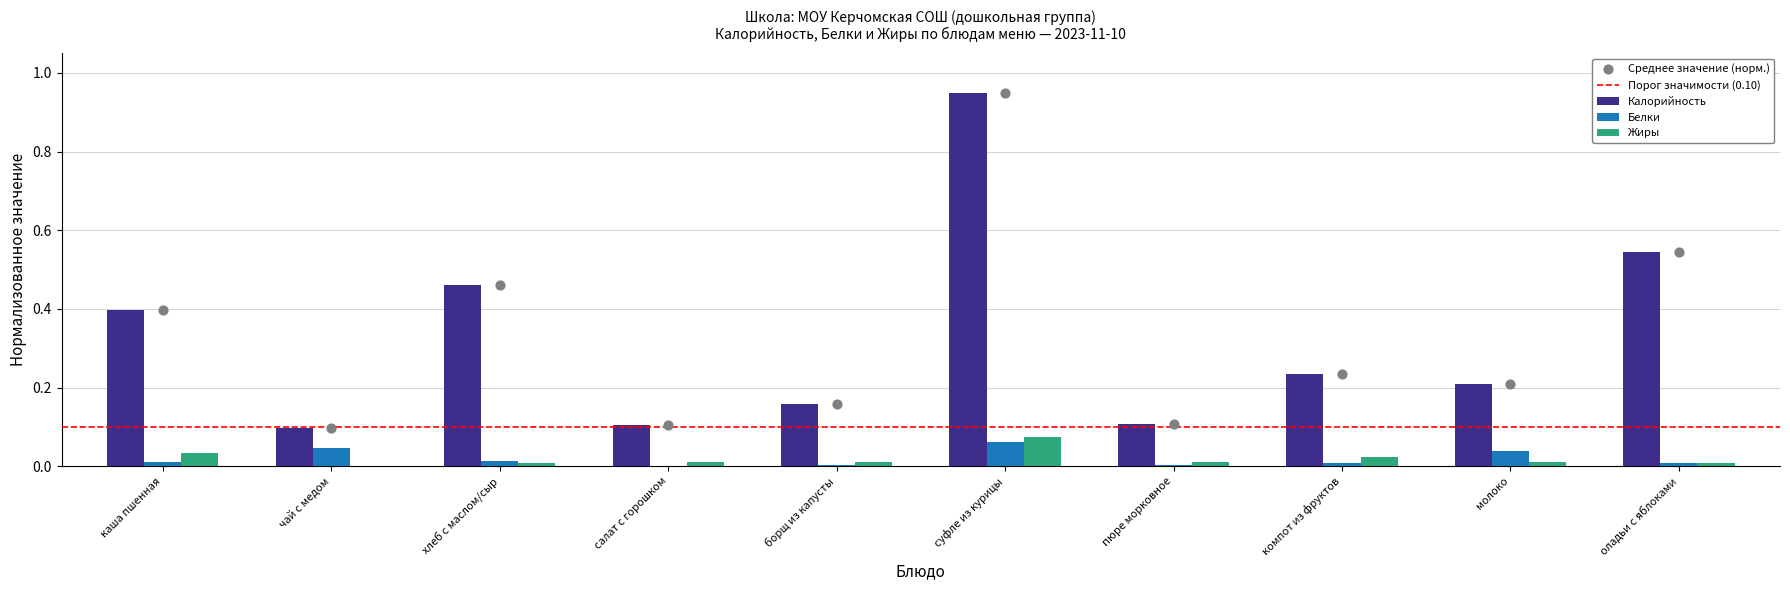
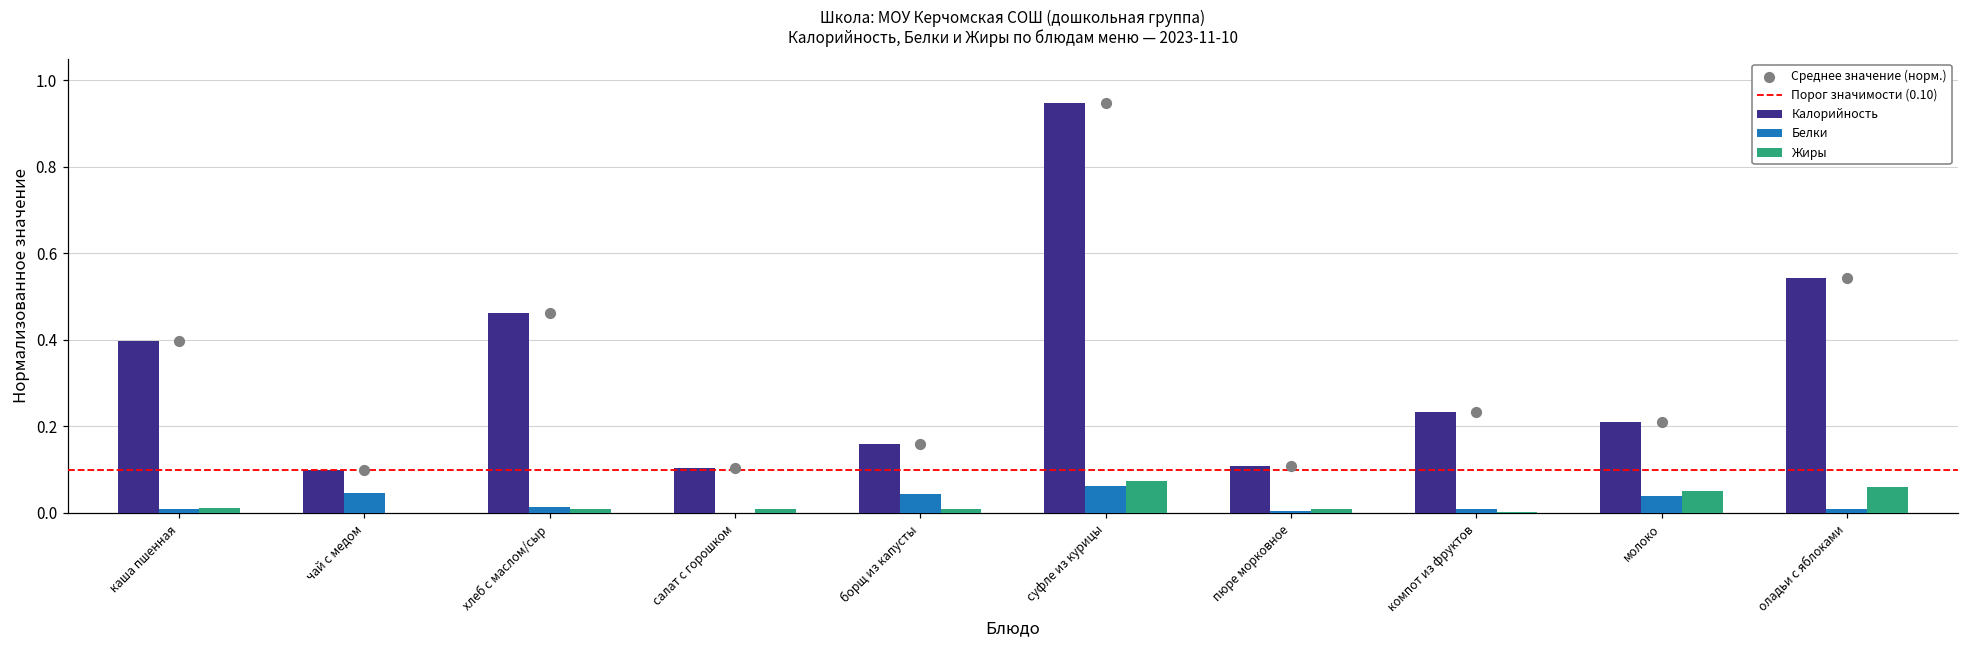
  {
    "Калорийность": {
      "каша пшенная": 0.40,
      "чай с медом": 0.10,
      "хлеб с маслом/сыр": 0.46,
      "салат с горошком": 0.10,
      "борщ из капусты": 0.16,
      "суфле из курицы": 0.95,
      "пюре морковное": 0.11,
      "компот из фруктов": 0.23,
      "молоко": 0.21,
      "оладьи с яблоками": 0.54
    },
    "Белки": {
      "каша пшенная": 0.01,
      "чай с медом": 0.05,
      "хлеб с маслом/сыр": 0.01,
      "салат с горошком": 0.00,
-     "борщ из капусты": 0.00,
+     "борщ из капусты": 0.04,
      "суфле из курицы": 0.06,
      "компот из фруктов": 0.01,
      "молоко": 0.04,
      "оладьи с яблоками": 0.01
    },
    "Жиры": {
-     "каша пшенная": 0.03,
+     "каша пшенная": 0.01,
      "чай с медом": 0.00,
      "хлеб с маслом/сыр": 0.01,
      "салат с горошком": 0.01,
      "борщ из капусты": 0.01,
      "суфле из курицы": 0.07,
      "пюре морковное": 0.01,
-     "компот из фруктов": 0.02,
-     "молоко": 0.01,
-     "оладьи с яблоками": 0.01
+     "компот из фруктов": 0.00,
+     "молоко": 0.05,
+     "оладьи с яблоками": 0.06
    }
  }
